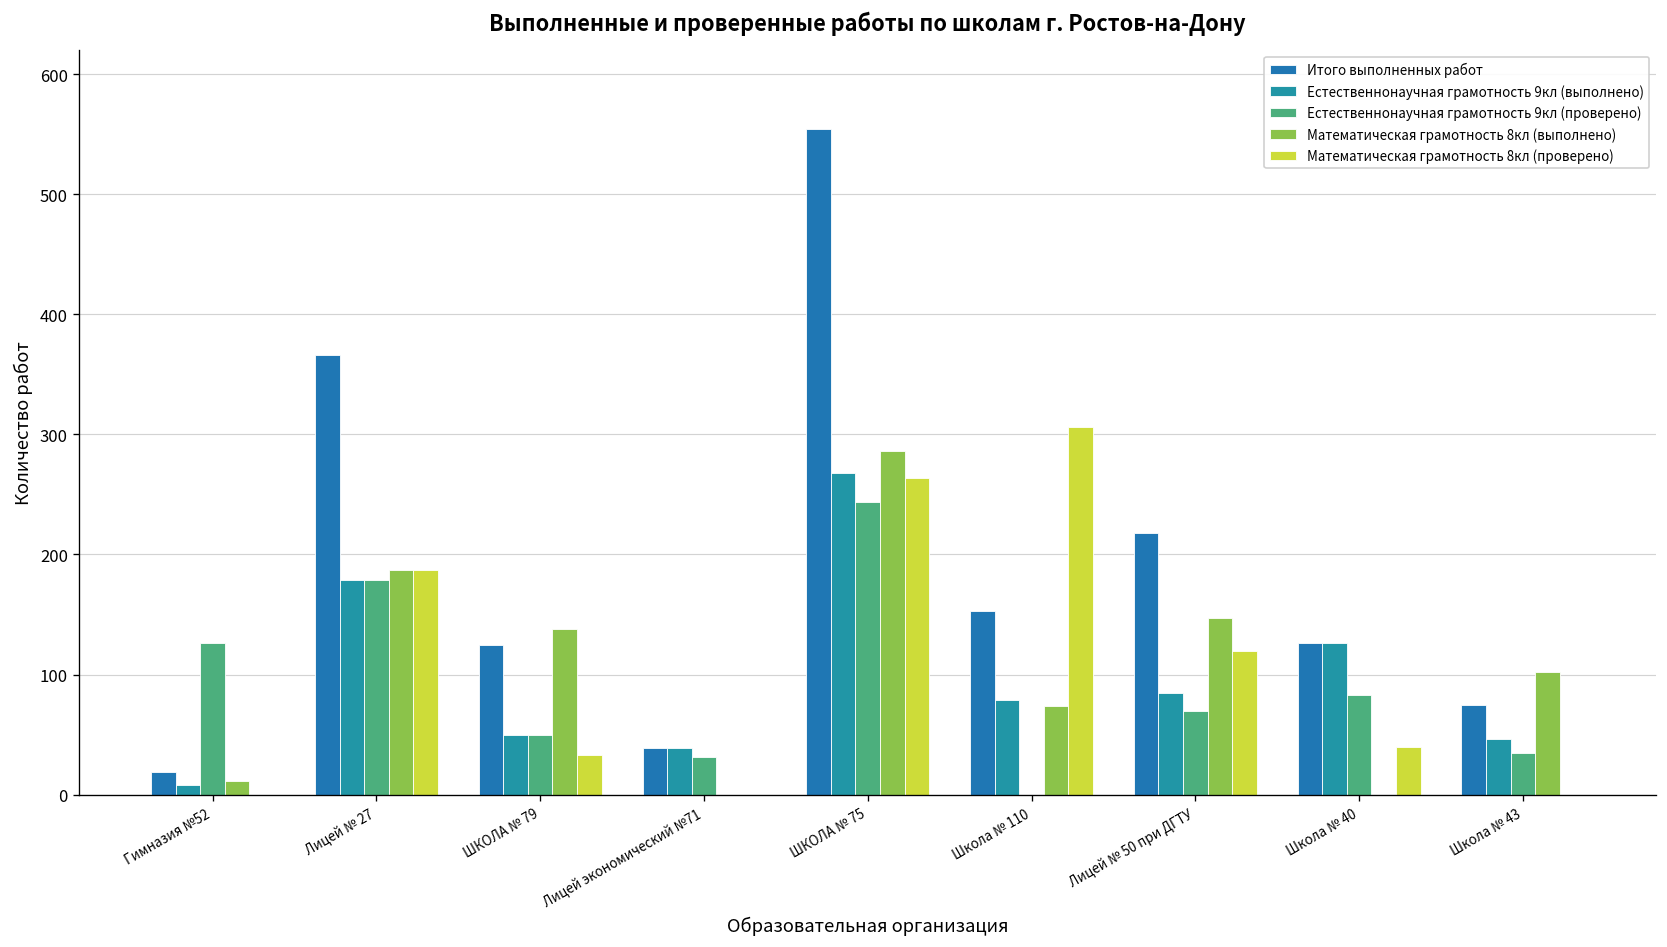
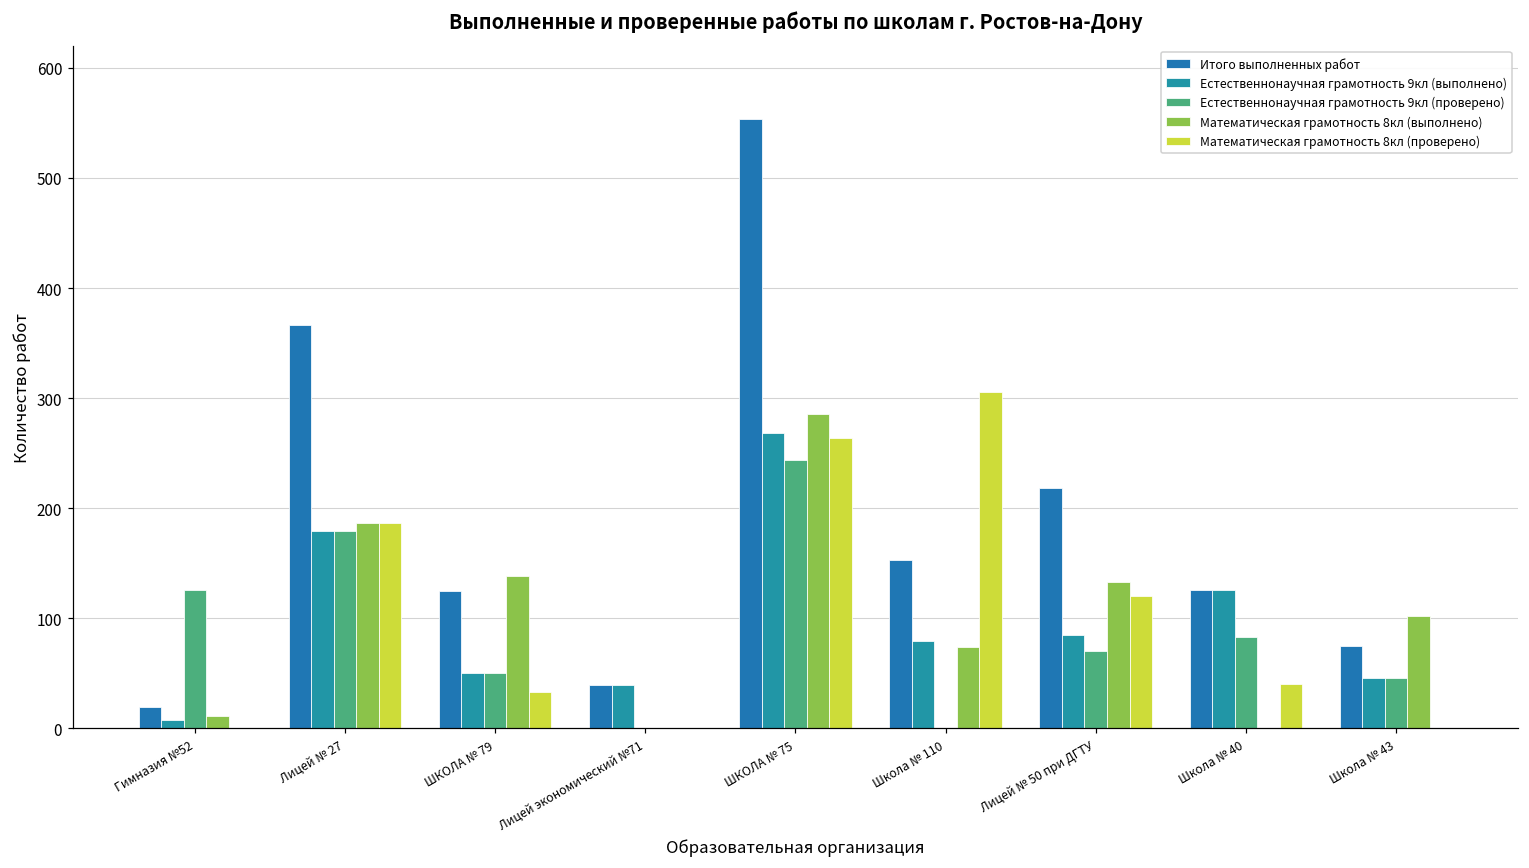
  {
    "Естественнонаучная грамотность 9кл (проверено)": {
      "Гимназия №52": 126,
      "Лицей № 27": 179,
      "ШКОЛА № 79": 50,
-     "Лицей экономический №71": 31,
+     "Лицей экономический №71": 0,
      "ШКОЛА № 75": 244,
      "Школа № 110": 0,
      "Лицей № 50 при ДГТУ": 70,
      "Школа № 40": 83,
-     "Школа № 43": 35
+     "Школа № 43": 46
    },
    "Математическая грамотность 8кл (выполнено)": {
      "Гимназия №52": 11,
      "Лицей № 27": 187,
      "ШКОЛА № 79": 138,
      "Лицей экономический №71": 0,
      "ШКОЛА № 75": 286,
      "Школа № 110": 74,
-     "Лицей № 50 при ДГТУ": 147,
+     "Лицей № 50 при ДГТУ": 133,
      "Школа № 40": 0,
      "Школа № 43": 102
    },
    "Математическая грамотность 8кл (проверено)": {
      "Гимназия №52": 0,
      "Лицей № 27": 187,
      "ШКОЛА № 79": 33,
      "Лицей экономический №71": 0,
      "ШКОЛА № 75": 264,
      "Школа № 110": 306,
      "Лицей № 50 при ДГТУ": 120,
      "Школа № 40": 40,
      "Школа № 43": 0
    }
  }
